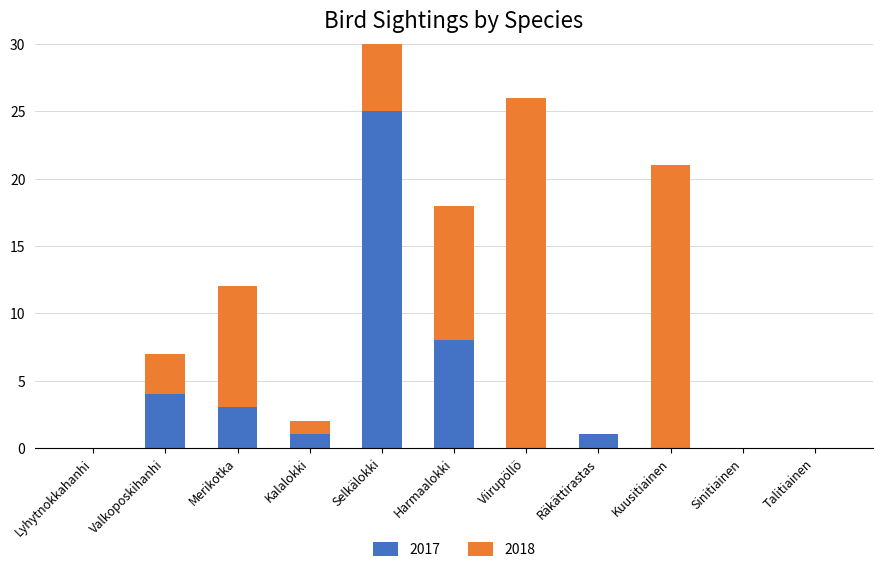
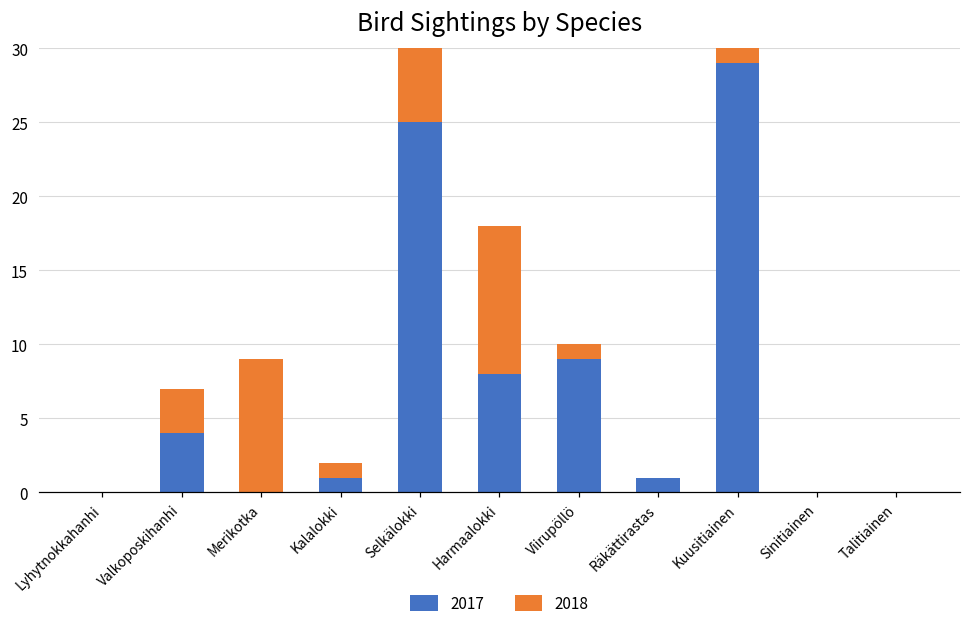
  {
    "2017": {
      "Lyhytnokkahanhi": 0,
      "Valkoposkihanhi": 4,
-     "Merikotka": 3,
+     "Merikotka": 0,
      "Kalalokki": 1,
      "Selkälokki": 25,
      "Harmaalokki": 8,
-     "Viirupöllö": 0,
+     "Viirupöllö": 9,
      "Räkättirastas": 1,
-     "Kuusitiainen": 0,
+     "Kuusitiainen": 29,
      "Sinitiainen": 0,
      "Talitiainen": 0
    },
    "2018": {
      "Lyhytnokkahanhi": 0,
      "Valkoposkihanhi": 3,
      "Merikotka": 9,
      "Kalalokki": 1,
      "Harmaalokki": 10,
-     "Viirupöllö": 26,
+     "Viirupöllö": 1,
      "Räkättirastas": 0,
      "Sinitiainen": 0,
      "Talitiainen": 0
    }
  }
